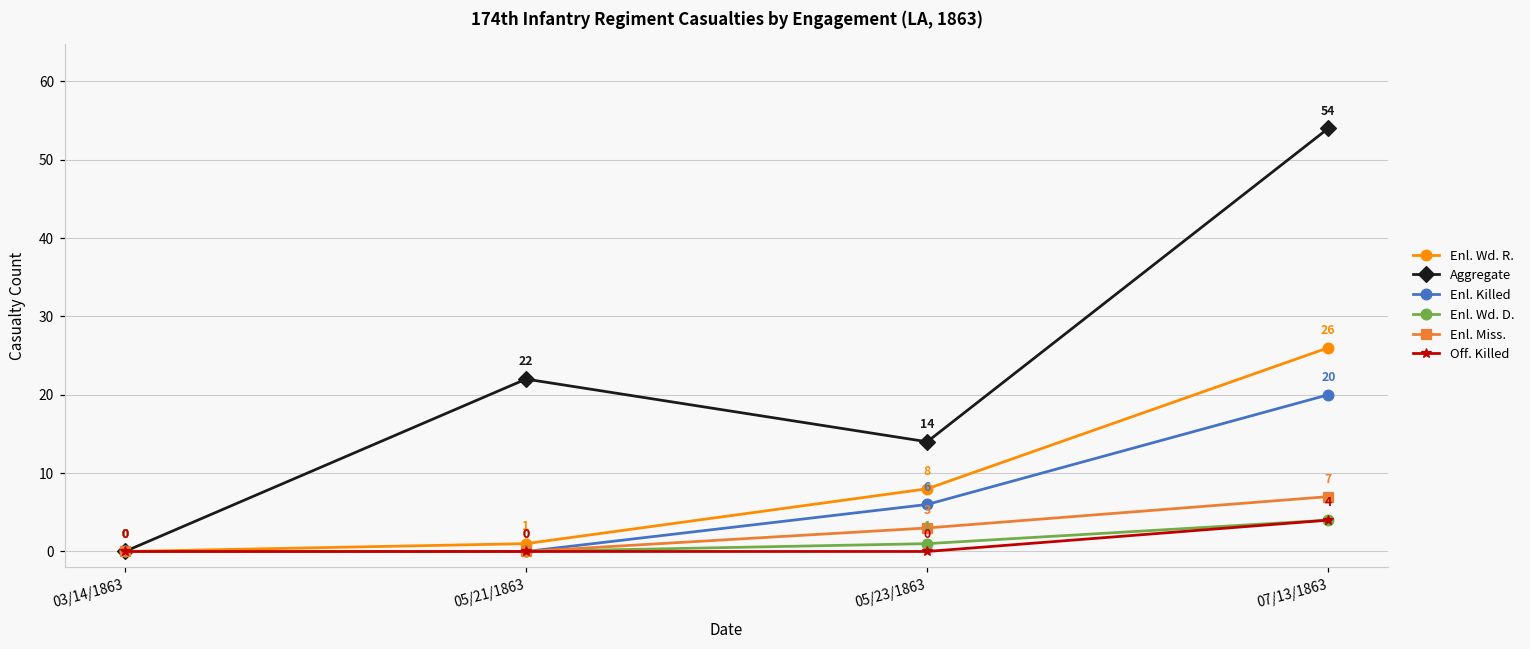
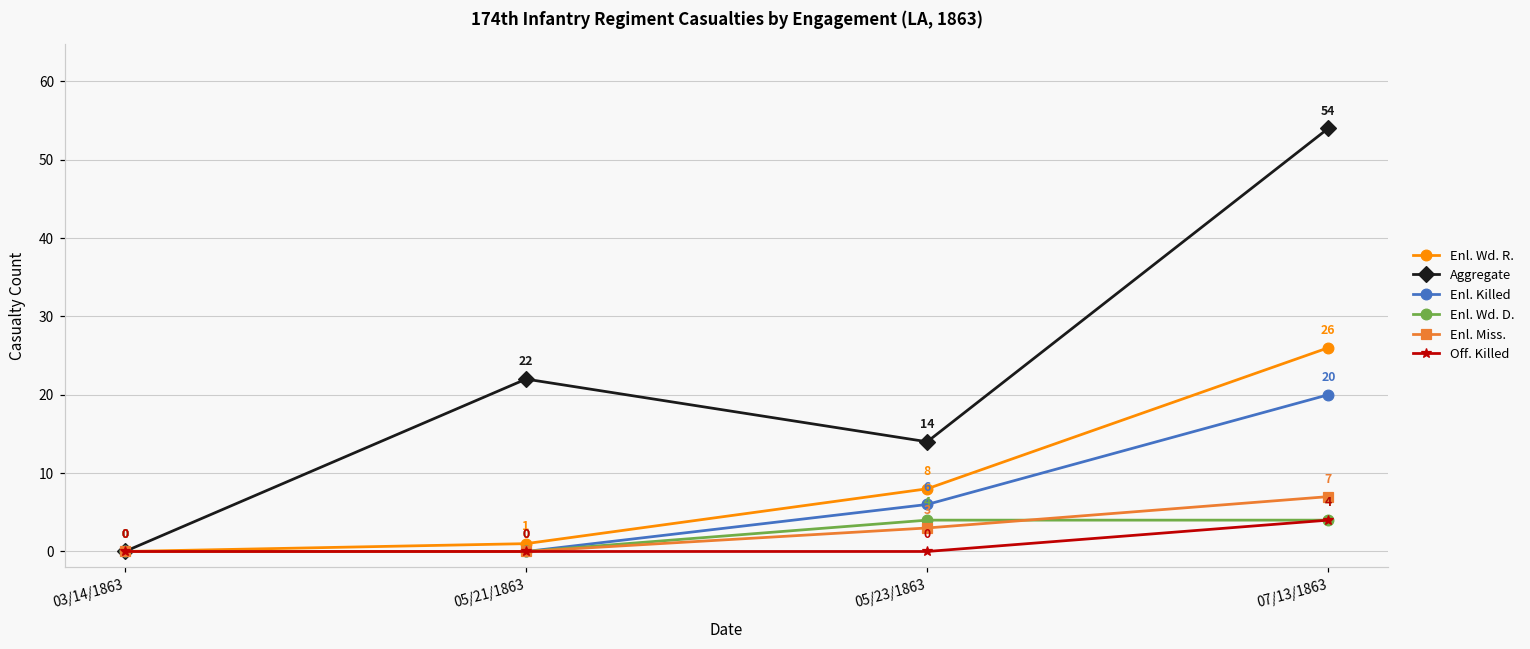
  {
    "Aggregate": {
      "05/21/1863": 22,
      "05/23/1863": 14,
      "07/13/1863": 54
    },
    "Enl. Killed": {
      "07/13/1863": 20
    },
    "Enl. Wd. D.": {
-     "05/23/1863": 1
+     "05/23/1863": 4
    }
  }
